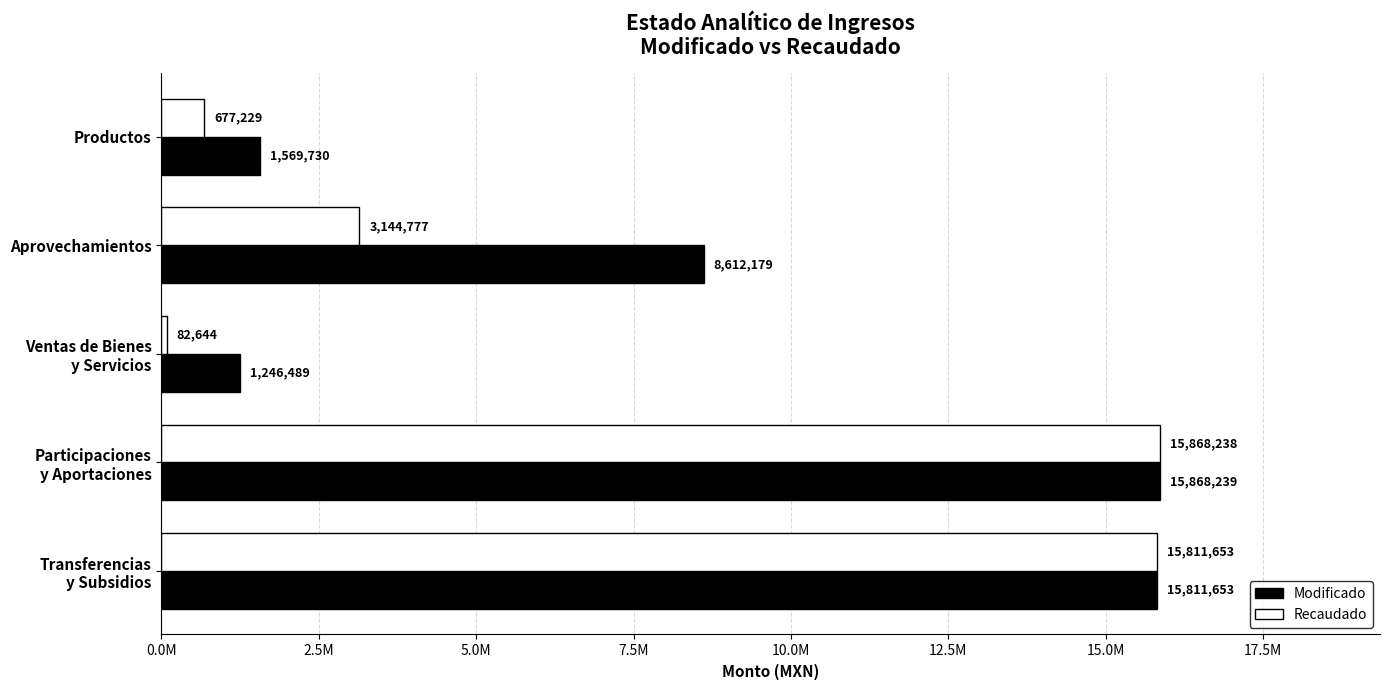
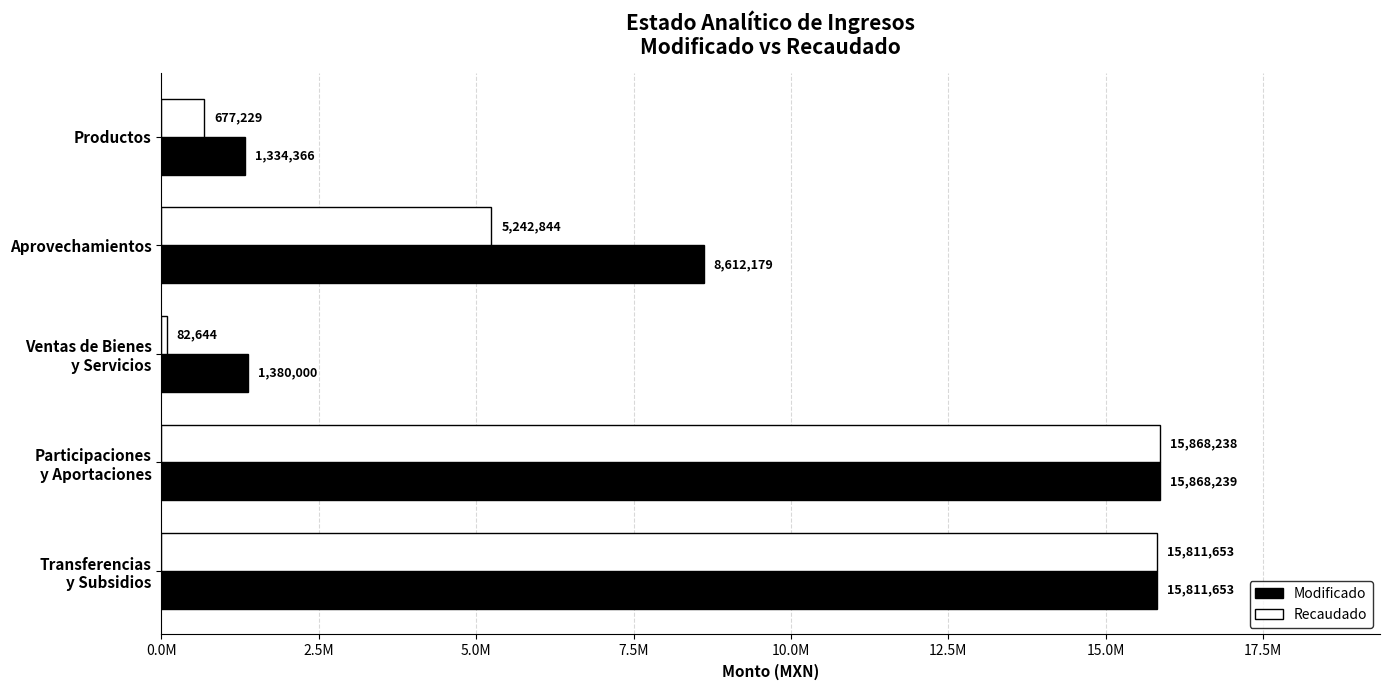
  {
    "Modificado": {
-     "Productos": "1,569,730",
+     "Productos": "1,334,366",
      "Aprovechamientos": "8,612,179",
-     "Ventas de Bienes y Servicios": "1,246,489",
+     "Ventas de Bienes y Servicios": "1,380,000",
      "Participaciones y Aportaciones": "15,868,239",
      "Transferencias y Subsidios": "15,811,653"
    },
    "Recaudado": {
      "Productos": "677,229",
-     "Aprovechamientos": "3,144,777",
+     "Aprovechamientos": "5,242,844",
      "Ventas de Bienes y Servicios": "82,644",
      "Participaciones y Aportaciones": "15,868,238",
      "Transferencias y Subsidios": "15,811,653"
    }
  }
